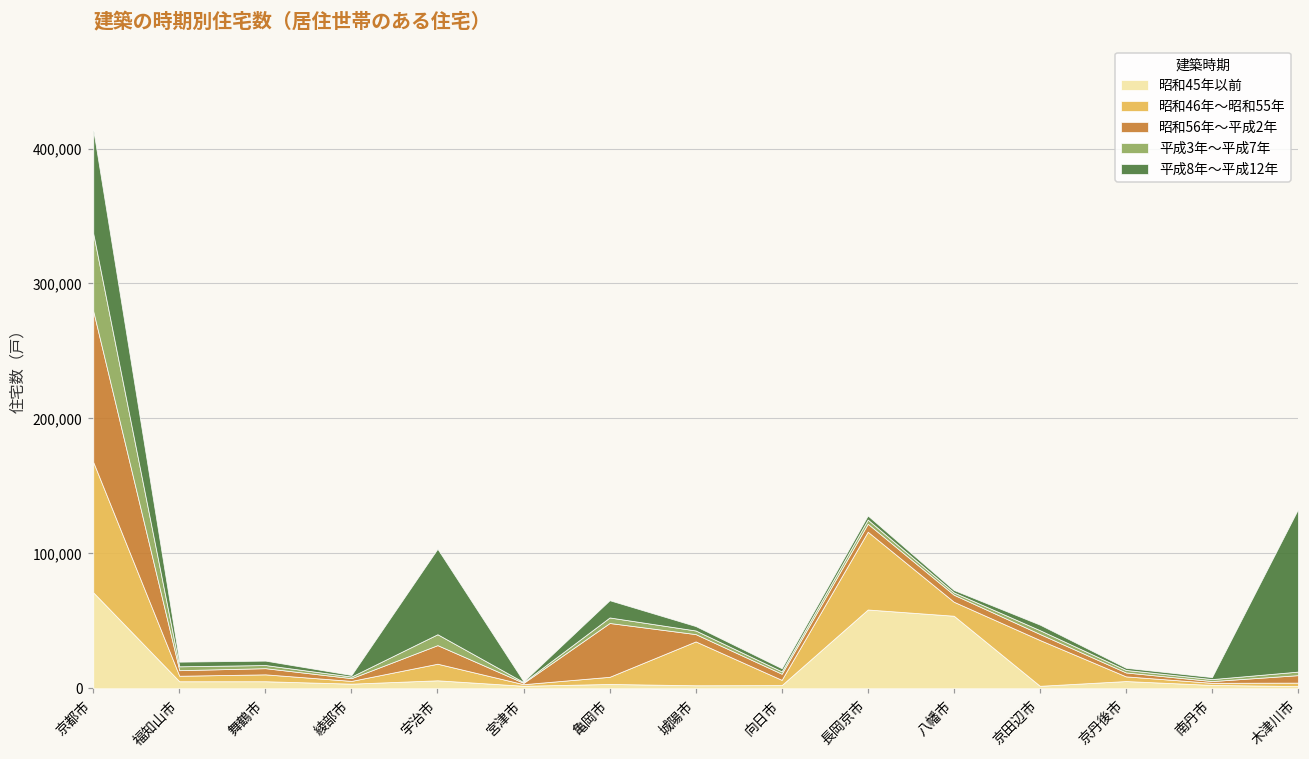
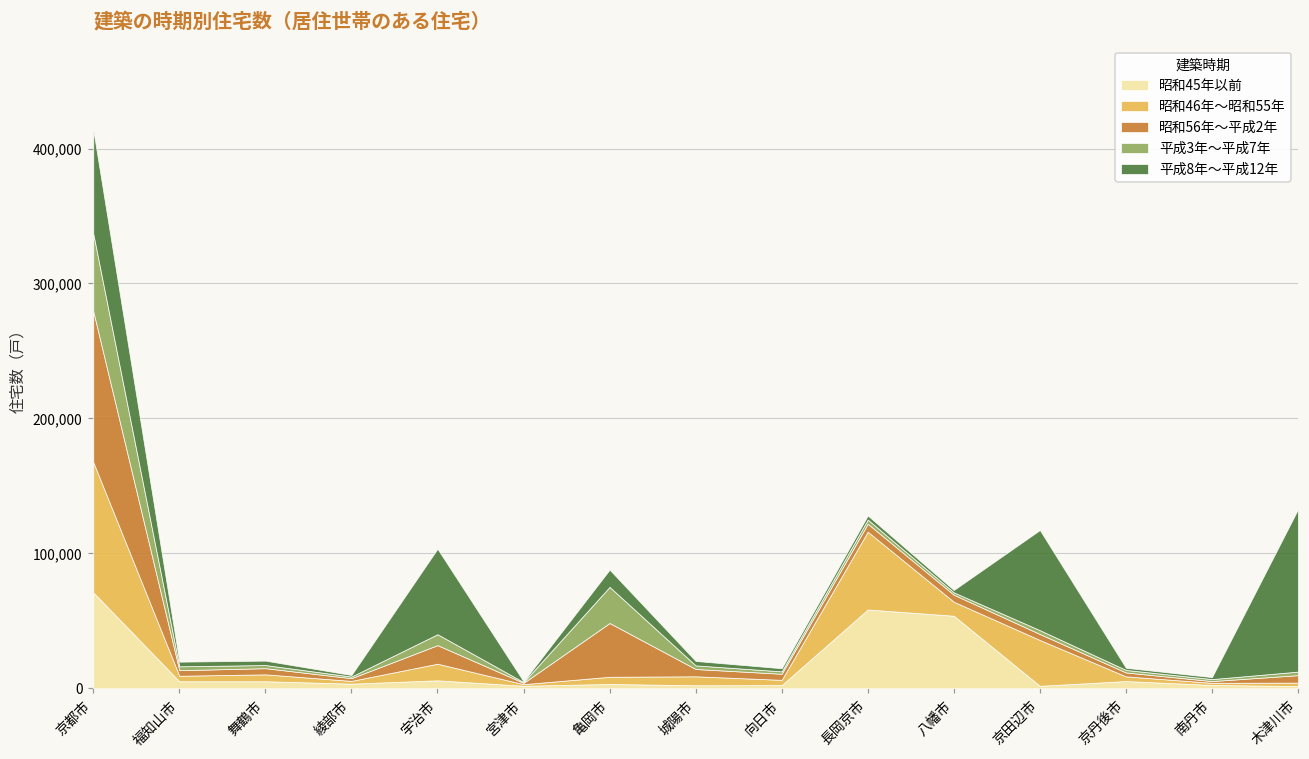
  {
    "昭和45年以前": {
      "京都市": "71,000",
      "福知山市": "5,000",
      "舞鶴市": "5,000",
      "宇治市": "6,000",
      "亀岡市": "3,000",
      "城陽市": "2,000",
      "向日市": "2,000",
      "長岡京市": "58,000",
      "八幡市": "54,000",
      "京丹後市": "5,000"
    },
    "昭和46年～昭和55年": {
      "京都市": "97,000",
      "福知山市": "4,000",
      "舞鶴市": "5,000",
      "宇治市": "12,000",
      "亀岡市": "5,000",
-     "城陽市": "32,000",
+     "城陽市": "7,000",
      "向日市": "4,000",
      "長岡京市": "58,000",
      "八幡市": "10,000",
      "京田辺市": "34,000",
      "京丹後市": "3,000",
      "木津川市": "3,000"
    },
    "昭和56年～平成2年": {
      "京都市": "112,000",
      "福知山市": "4,000",
      "舞鶴市": "5,000",
      "宇治市": "14,000",
      "亀岡市": "40,000",
      "城陽市": "5,000",
      "長岡京市": "6,000",
      "京田辺市": "4,000",
      "木津川市": "6,000"
    },
    "平成3年～平成7年": {
      "京都市": "58,000",
      "福知山市": "3,000",
      "舞鶴市": "2,000",
      "宇治市": "8,000",
-     "亀岡市": "4,000",
+     "亀岡市": "27,000",
      "城陽市": "3,000",
      "長岡京市": "3,000",
      "京田辺市": "3,000",
      "木津川市": "3,000"
    },
    "平成8年～平成12年": {
      "京都市": "77,000",
      "福知山市": "3,000",
      "舞鶴市": "3,000",
      "宇治市": "63,000",
      "亀岡市": "13,000",
      "城陽市": "3,000",
      "向日市": "2,000",
      "長岡京市": "3,000",
-     "京田辺市": "4,000",
+     "京田辺市": "74,000",
      "木津川市": "120,000"
    }
  }
